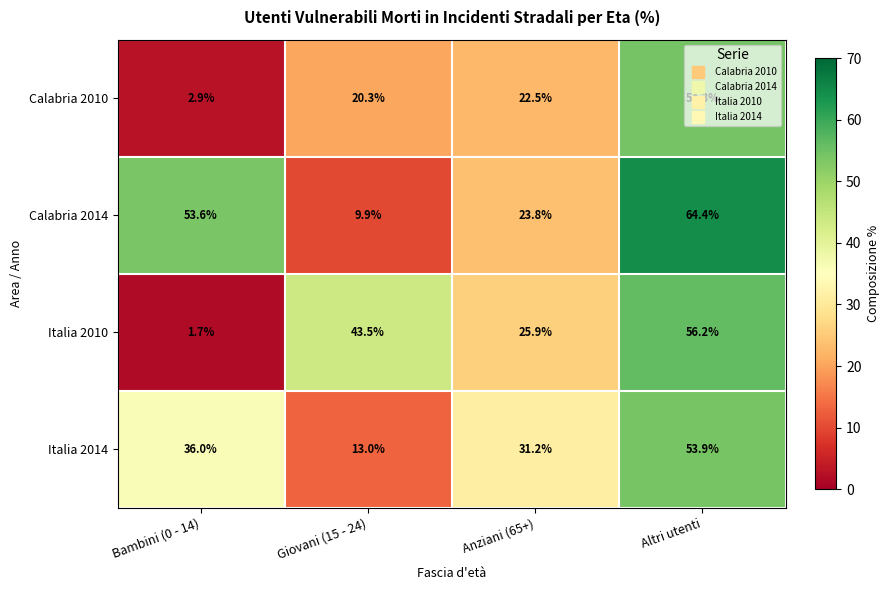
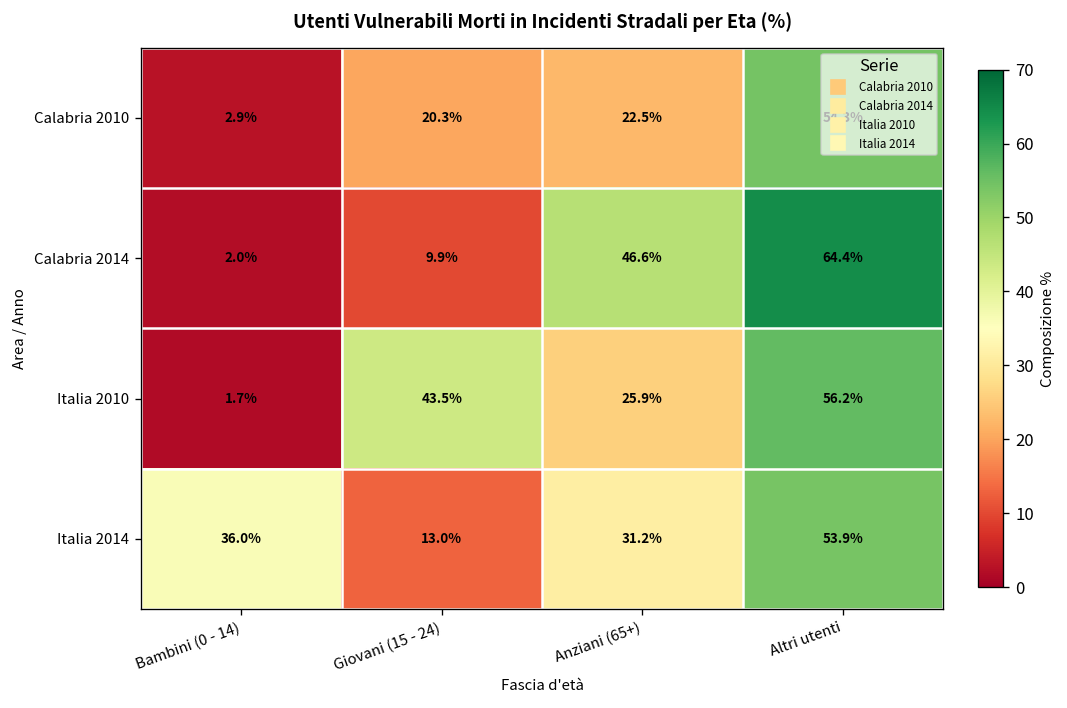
  {
    "Calabria 2010": {
      "Bambini (0 - 14)": "2.9%",
      "Giovani (15 - 24)": "20.3%",
      "Anziani (65+)": "22.5%"
    },
    "Calabria 2014": {
-     "Bambini (0 - 14)": "53.6%",
+     "Bambini (0 - 14)": "2.0%",
      "Giovani (15 - 24)": "9.9%",
-     "Anziani (65+)": "23.8%",
+     "Anziani (65+)": "46.6%",
      "Altri utenti": "64.4%"
    },
    "Italia 2010": {
      "Bambini (0 - 14)": "1.7%",
      "Giovani (15 - 24)": "43.5%",
      "Anziani (65+)": "25.9%",
      "Altri utenti": "56.2%"
    },
    "Italia 2014": {
      "Bambini (0 - 14)": "36.0%",
      "Giovani (15 - 24)": "13.0%",
      "Anziani (65+)": "31.2%",
      "Altri utenti": "53.9%"
    }
  }
